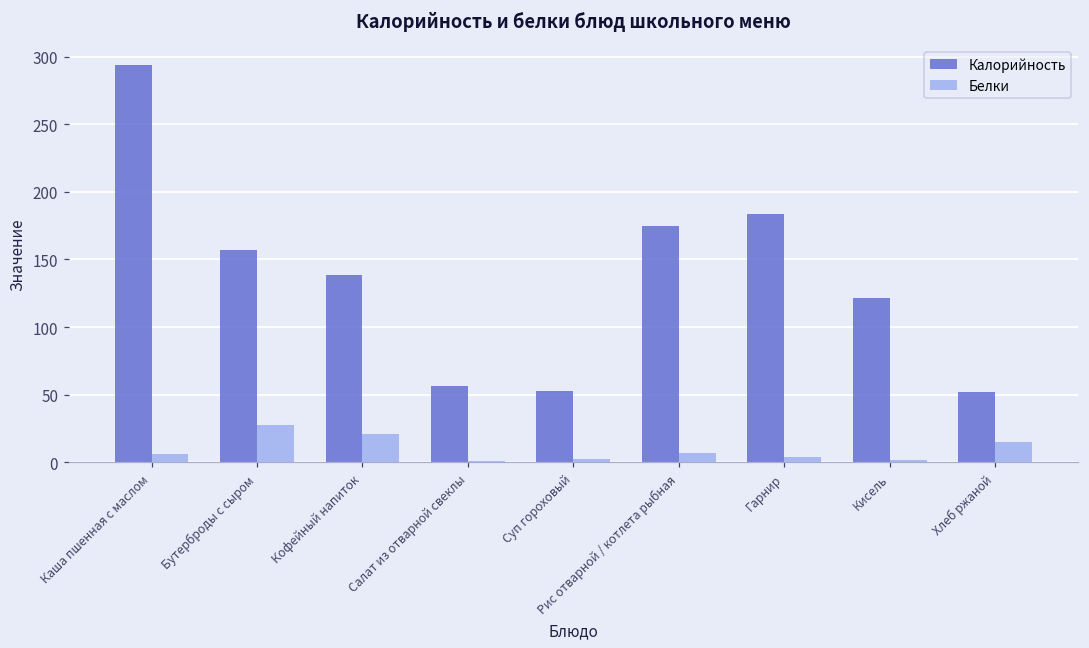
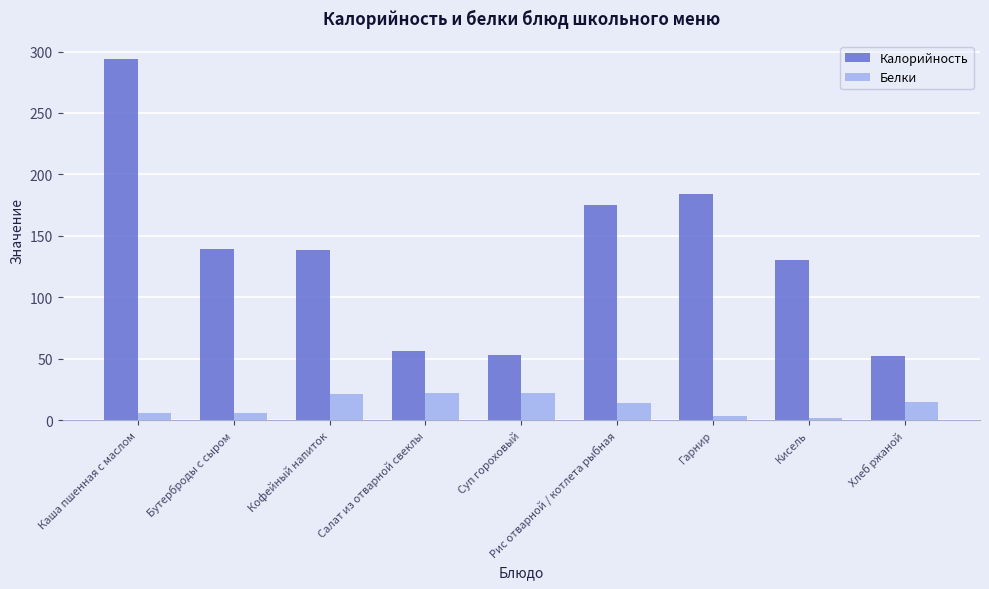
  {
    "Калорийность": {
      "Каша пшенная с маслом": 294,
-     "Бутерброды с сыром": 157,
+     "Бутерброды с сыром": 139,
      "Кофейный напиток": 139,
      "Салат из отварной свеклы": 56,
      "Суп гороховый": 53,
      "Рис отварной / котлета рыбная": 175,
      "Гарнир": 184,
-     "Кисель": 122,
+     "Кисель": 130,
      "Хлеб ржаной": 52
    },
    "Белки": {
      "Каша пшенная с маслом": 6,
-     "Бутерброды с сыром": 27,
+     "Бутерброды с сыром": 6,
      "Кофейный напиток": 21,
-     "Салат из отварной свеклы": 1,
-     "Суп гороховый": 2,
-     "Рис отварной / котлета рыбная": 7,
+     "Салат из отварной свеклы": 22,
+     "Суп гороховый": 22,
+     "Рис отварной / котлета рыбная": 14,
      "Гарнир": 4,
      "Хлеб ржаной": 15
    }
  }
